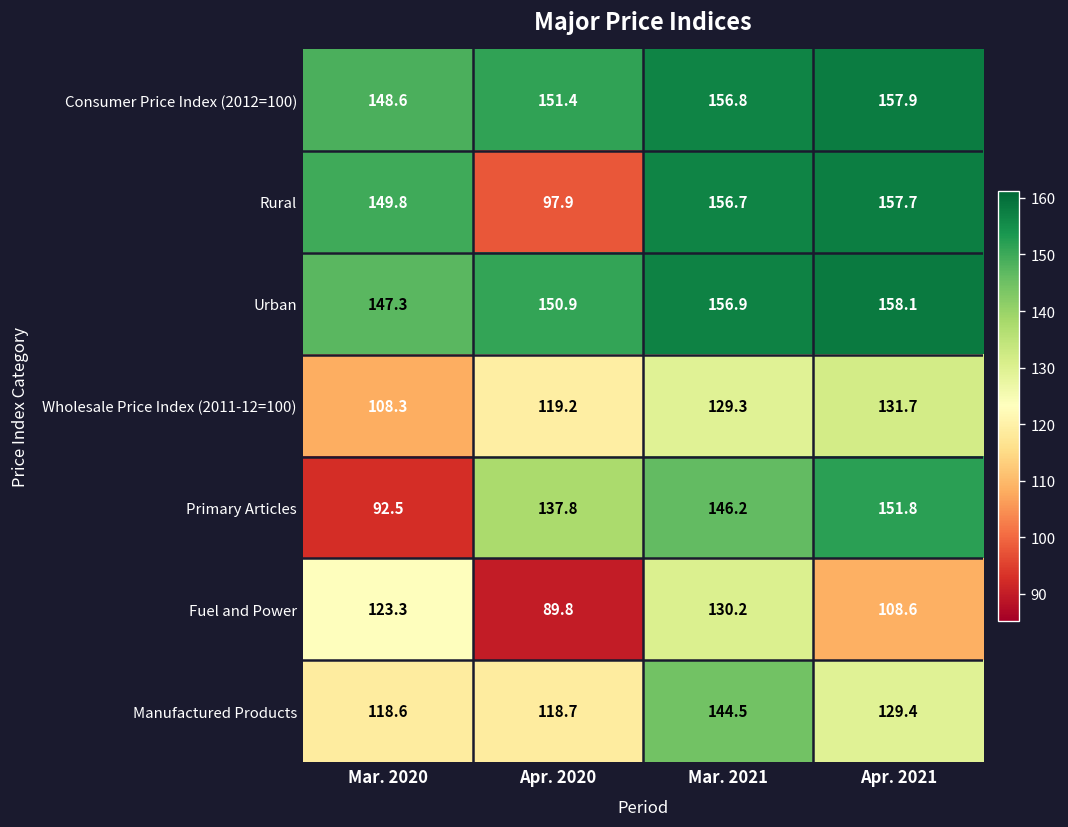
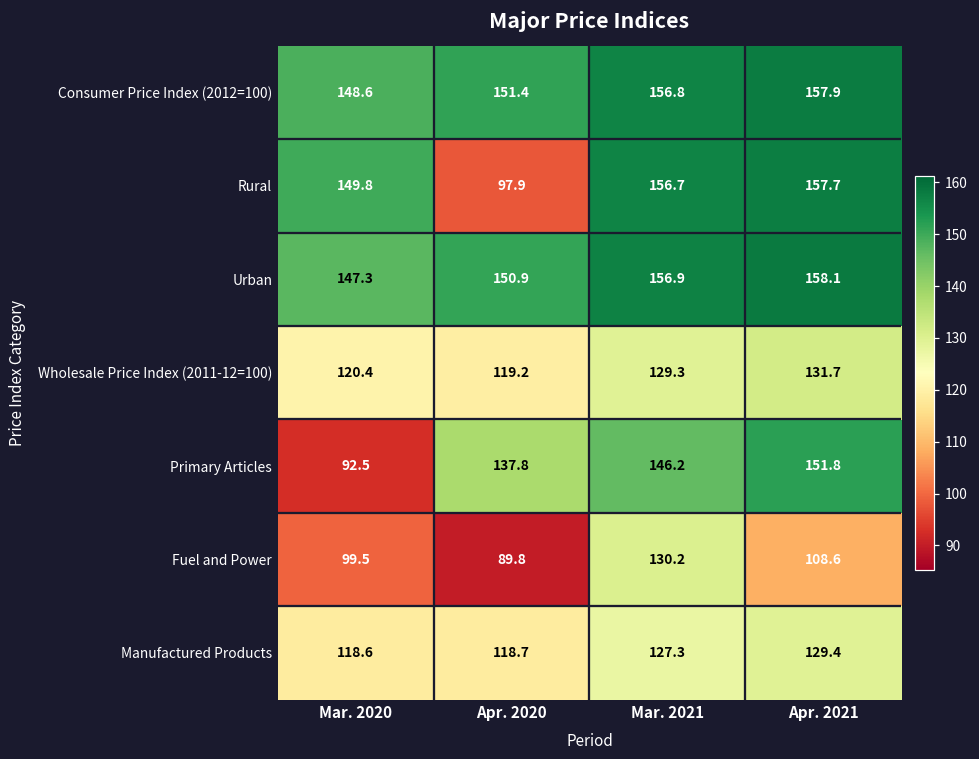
  {
    "Consumer Price Index (2012=100)": {
      "Mar. 2020": 148.6,
      "Apr. 2020": 151.4,
      "Mar. 2021": 156.8,
      "Apr. 2021": 157.9
    },
    "Rural": {
      "Mar. 2020": 149.8,
      "Apr. 2020": 97.9,
      "Mar. 2021": 156.7,
      "Apr. 2021": 157.7
    },
    "Urban": {
      "Mar. 2020": 147.3,
      "Apr. 2020": 150.9,
      "Mar. 2021": 156.9,
      "Apr. 2021": 158.1
    },
    "Wholesale Price Index (2011-12=100)": {
-     "Mar. 2020": 108.3,
+     "Mar. 2020": 120.4,
      "Apr. 2020": 119.2,
      "Mar. 2021": 129.3,
      "Apr. 2021": 131.7
    },
    "Primary Articles": {
      "Mar. 2020": 92.5,
      "Apr. 2020": 137.8,
      "Mar. 2021": 146.2,
      "Apr. 2021": 151.8
    },
    "Fuel and Power": {
-     "Mar. 2020": 123.3,
+     "Mar. 2020": 99.5,
      "Apr. 2020": 89.8,
      "Mar. 2021": 130.2,
      "Apr. 2021": 108.6
    },
    "Manufactured Products": {
      "Mar. 2020": 118.6,
      "Apr. 2020": 118.7,
-     "Mar. 2021": 144.5,
+     "Mar. 2021": 127.3,
      "Apr. 2021": 129.4
    }
  }
